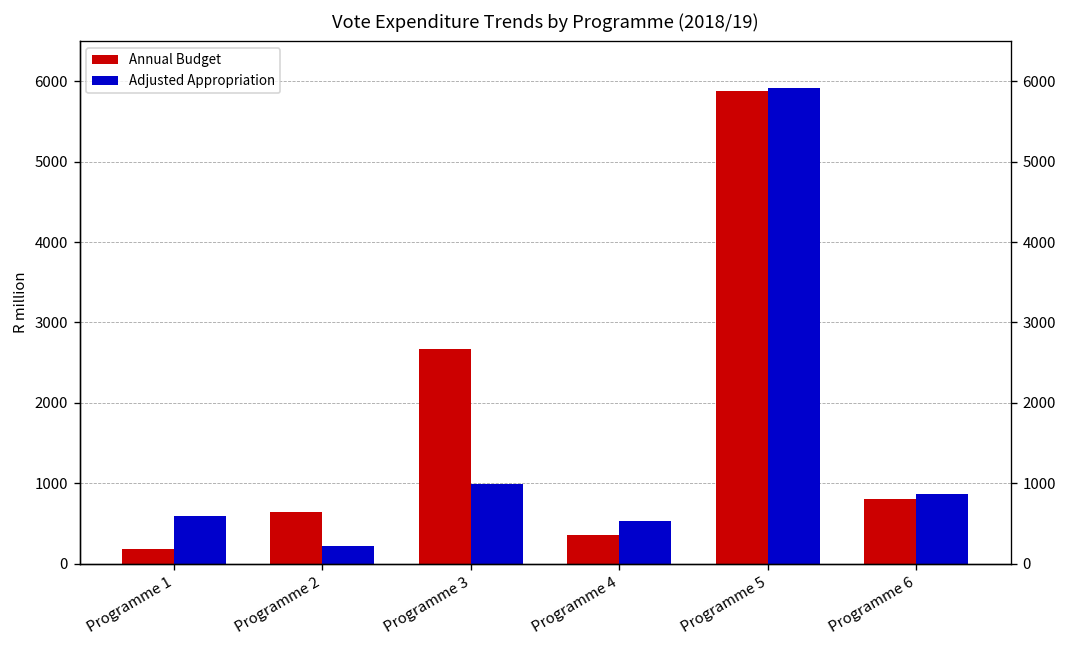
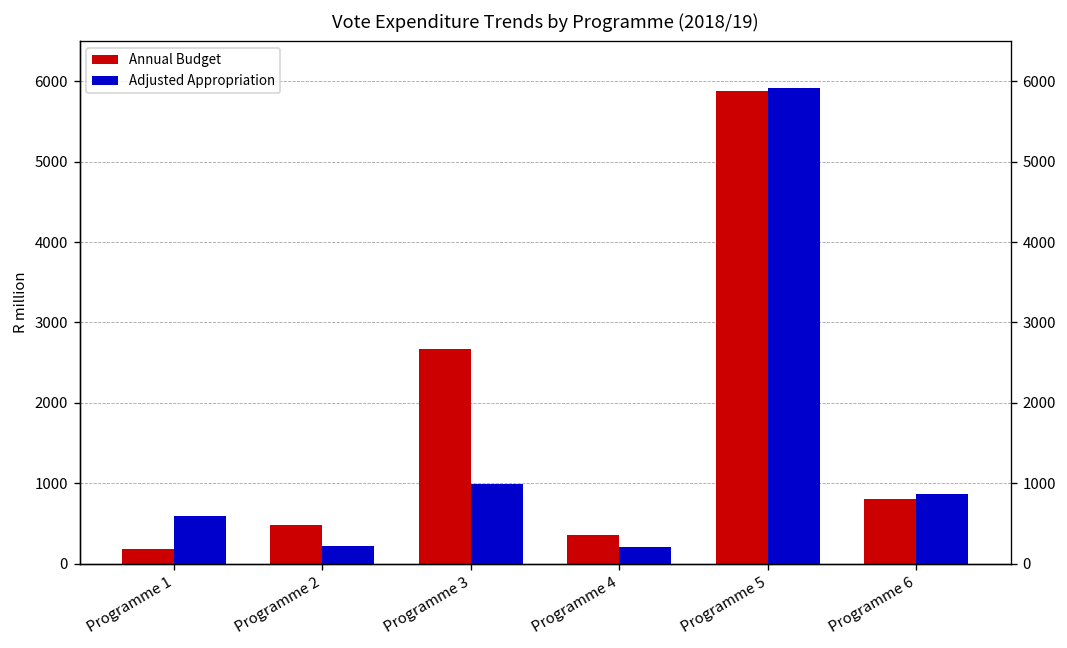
  {
    "Annual Budget": {
      "Programme 1": 200,
-     "Programme 2": 600,
+     "Programme 2": 500,
      "Programme 3": 2700,
      "Programme 4": 400,
      "Programme 5": 5900,
      "Programme 6": 800
    },
    "Adjusted Appropriation": {
      "Programme 1": 600,
      "Programme 2": 200,
      "Programme 3": 1000,
-     "Programme 4": 500,
+     "Programme 4": 200,
      "Programme 5": 5900,
      "Programme 6": 900
    }
  }
